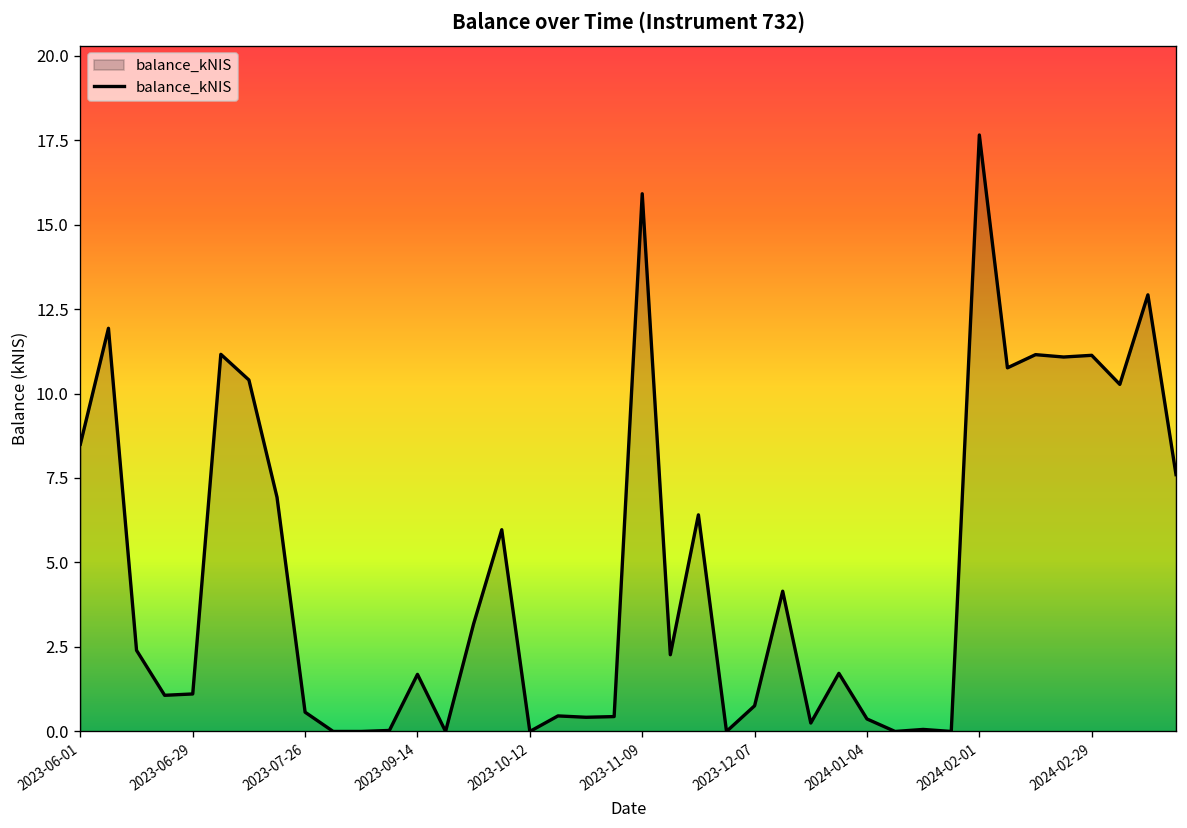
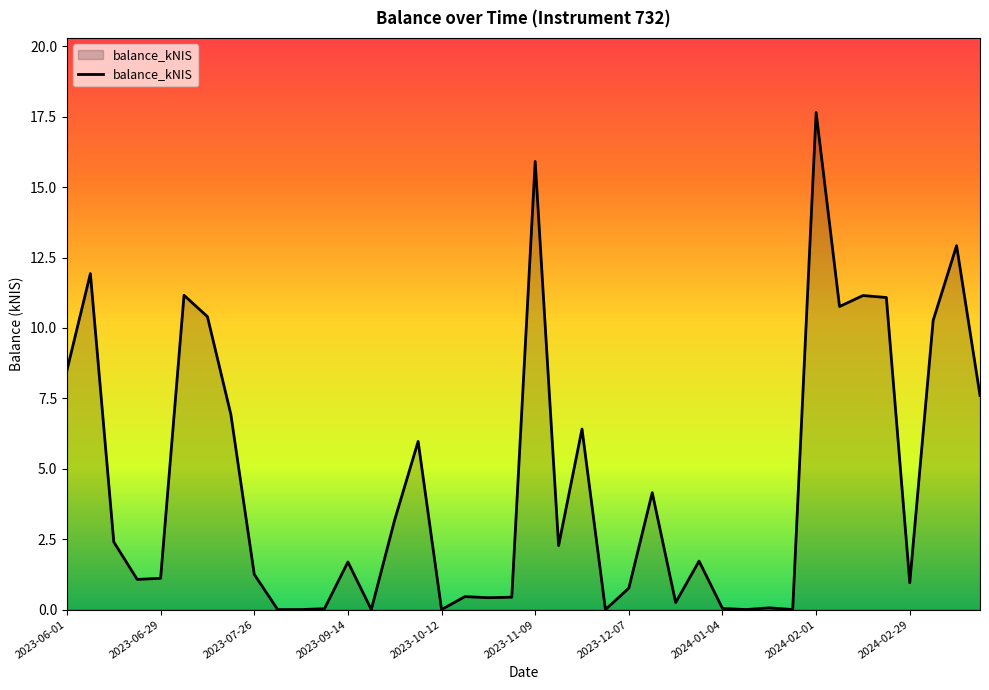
  {
    "2023-06-01": 8.5,
    "2023-06-29": 1.1,
-   "2023-07-26": 0.6,
+   "2023-07-26": 1.3,
    "2023-09-14": 1.7,
    "2023-10-12": 0.0,
    "2023-11-09": 15.9,
    "2023-12-07": 0.8,
-   "2024-01-04": 0.4,
+   "2024-01-04": 0.0,
    "2024-02-01": 17.7,
-   "2024-02-29": 11.1
+   "2024-02-29": 1.0
  }
